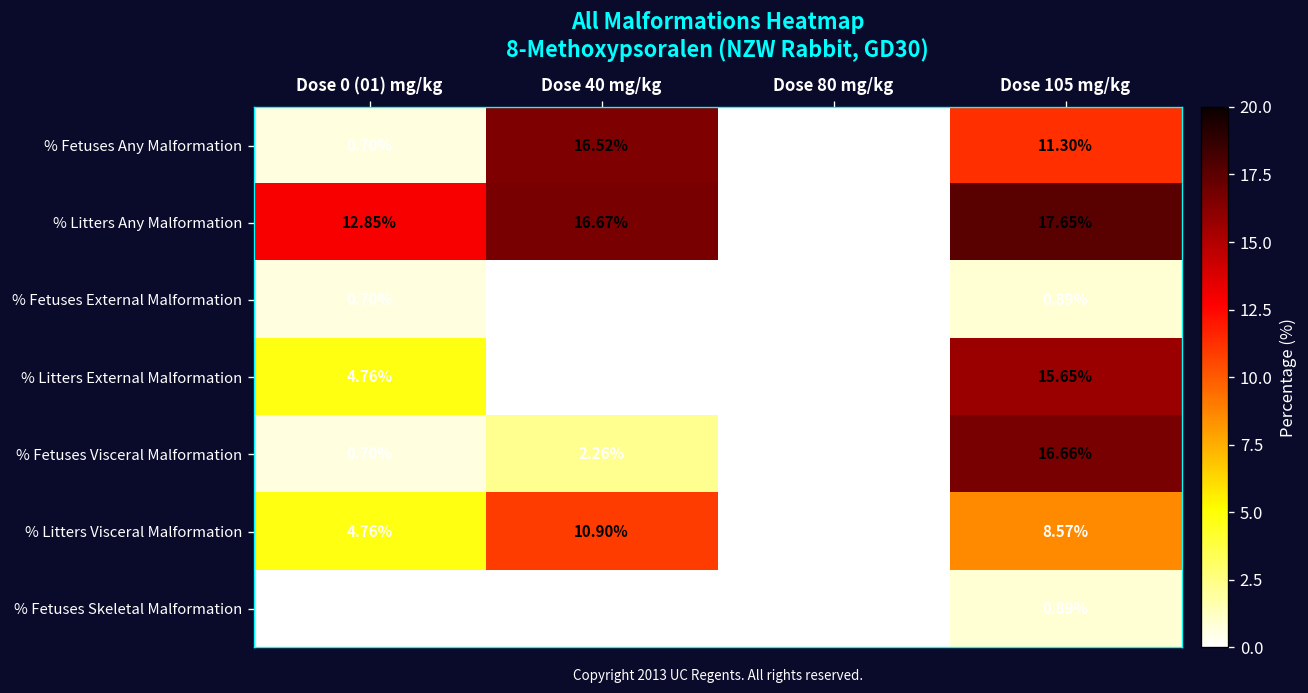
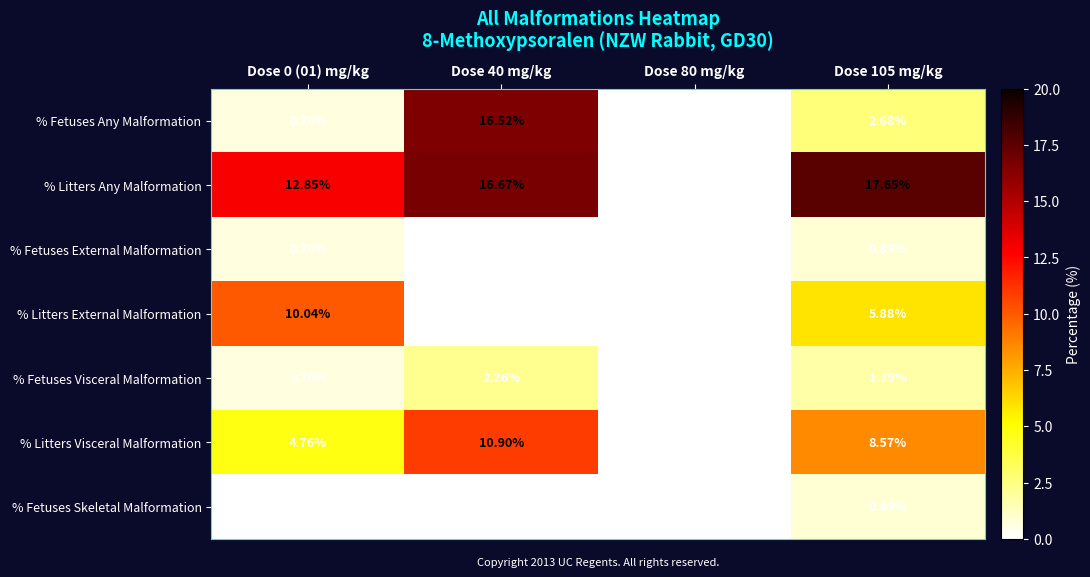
  {
    "% Fetuses Any Malformation": {
      "Dose 40 mg/kg": "16.52%",
-     "Dose 105 mg/kg": "11.30%"
+     "Dose 105 mg/kg": "2.68%"
    },
    "% Litters Any Malformation": {
      "Dose 0 (01) mg/kg": "12.85%",
      "Dose 40 mg/kg": "16.67%",
      "Dose 105 mg/kg": "17.65%"
    },
    "% Litters External Malformation": {
-     "Dose 0 (01) mg/kg": "4.76%",
-     "Dose 105 mg/kg": "15.65%"
+     "Dose 0 (01) mg/kg": "10.04%",
+     "Dose 105 mg/kg": "5.88%"
    },
    "% Fetuses Visceral Malformation": {
      "Dose 40 mg/kg": "2.26%",
-     "Dose 105 mg/kg": "16.66%"
+     "Dose 105 mg/kg": "1.79%"
    },
    "% Litters Visceral Malformation": {
      "Dose 0 (01) mg/kg": "4.76%",
      "Dose 40 mg/kg": "10.90%",
      "Dose 105 mg/kg": "8.57%"
    }
  }
